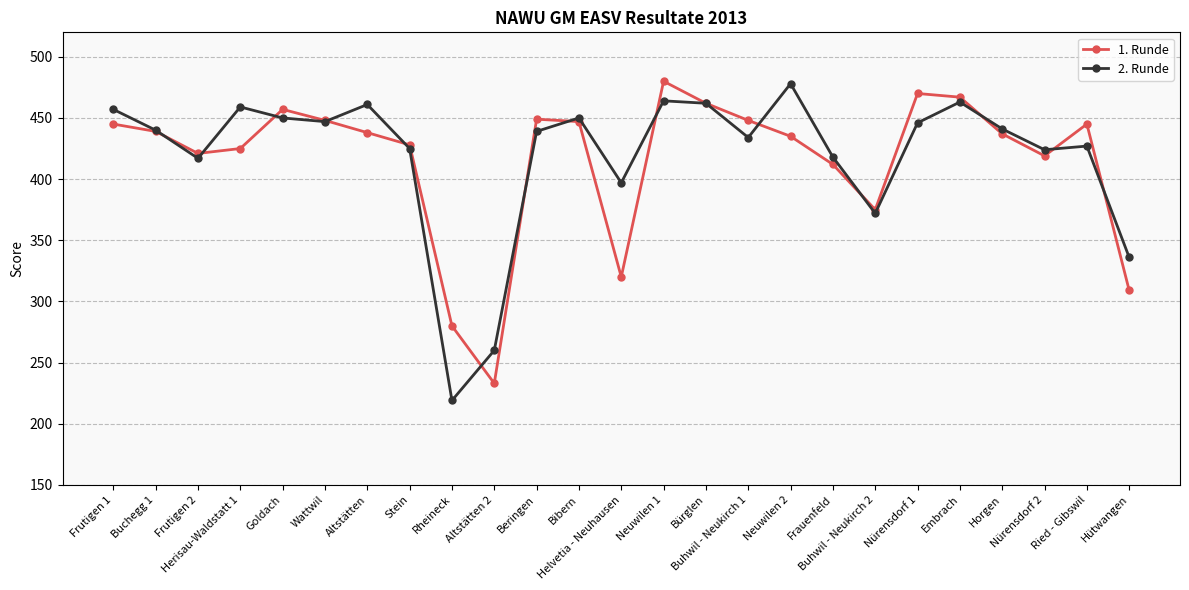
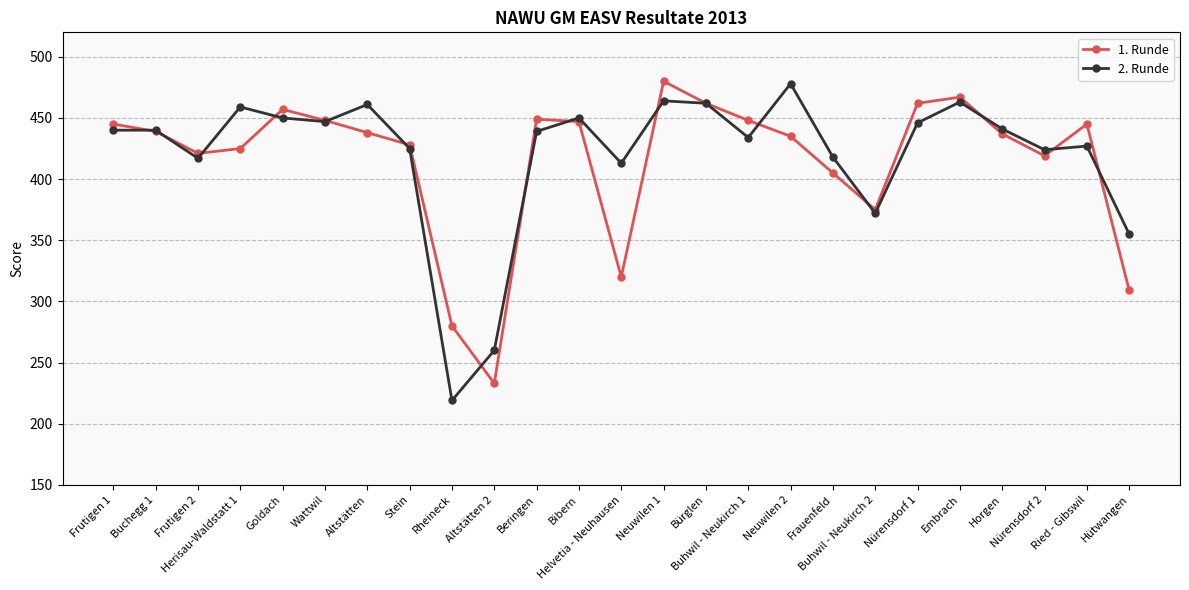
  {
    "1. Runde": {
      "Frutigen 1": 445,
      "Frutigen 2": 421,
      "Herisau-Waldstatt 1": 425,
      "Goldach": 457,
      "Altstätten": 438,
      "Stein": 428,
      "Rheineck": 280,
      "Altstätten 2": 233,
      "Beringen": 449,
      "Bibern": 447,
      "Helvetia - Neuhausen": 320,
      "Neuwilen 1": 480,
      "Buhwil - Neukirch 1": 448,
      "Neuwilen 2": 435,
-     "Frauenfeld": 412,
+     "Frauenfeld": 405,
      "Buhwil - Neukirch 2": 375,
-     "Nürensdorf 1": 470,
+     "Nürensdorf 1": 462,
      "Embrach": 467,
      "Horgen": 437,
      "Nürensdorf 2": 419,
      "Ried - Gibswil": 445,
      "Hütwangen": 309
    },
    "2. Runde": {
-     "Frutigen 1": 457,
+     "Frutigen 1": 440,
      "Frutigen 2": 417,
      "Herisau-Waldstatt 1": 459,
      "Goldach": 450,
      "Altstätten": 461,
      "Stein": 425,
      "Rheineck": 219,
      "Altstätten 2": 260,
      "Beringen": 439,
      "Bibern": 450,
-     "Helvetia - Neuhausen": 397,
+     "Helvetia - Neuhausen": 413,
      "Neuwilen 1": 464,
      "Buhwil - Neukirch 1": 434,
      "Neuwilen 2": 478,
      "Frauenfeld": 418,
      "Buhwil - Neukirch 2": 372,
      "Nürensdorf 1": 446,
      "Embrach": 463,
      "Horgen": 441,
      "Nürensdorf 2": 424,
      "Ried - Gibswil": 427,
-     "Hütwangen": 336
+     "Hütwangen": 355
    }
  }
